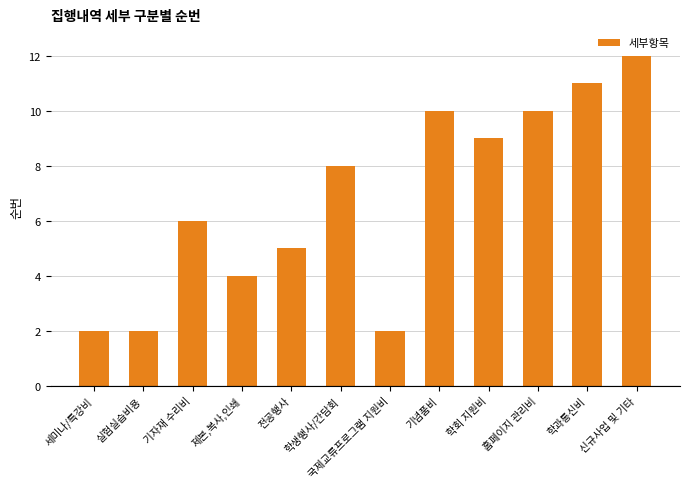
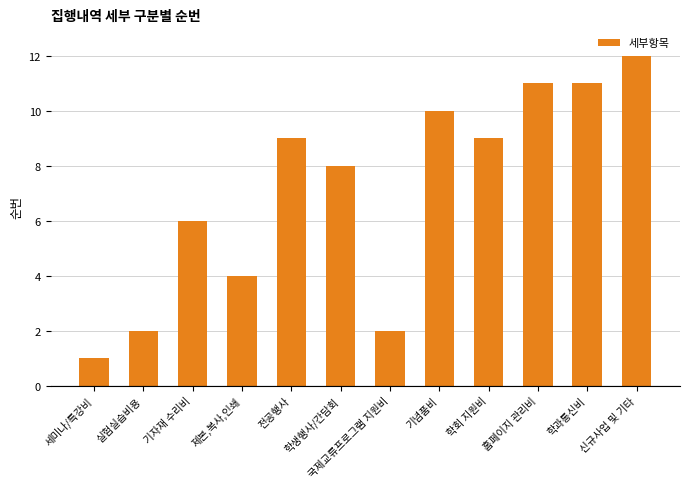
  {
-   "세미나/특강비": 2,
+   "세미나/특강비": 1,
    "실험실습비용": 2,
    "기자재 수리비": 6,
    "제본,복사,인쇄": 4,
-   "전공행사": 5,
+   "전공행사": 9,
    "학생행사/간담회": 8,
    "국제교류프로그램 지원비": 2,
    "기념품비": 10,
    "학회 지원비": 9,
-   "홈페이지 관리비": 10,
+   "홈페이지 관리비": 11,
    "학과통신비": 11,
    "신규사업 및 기타": 12
  }
